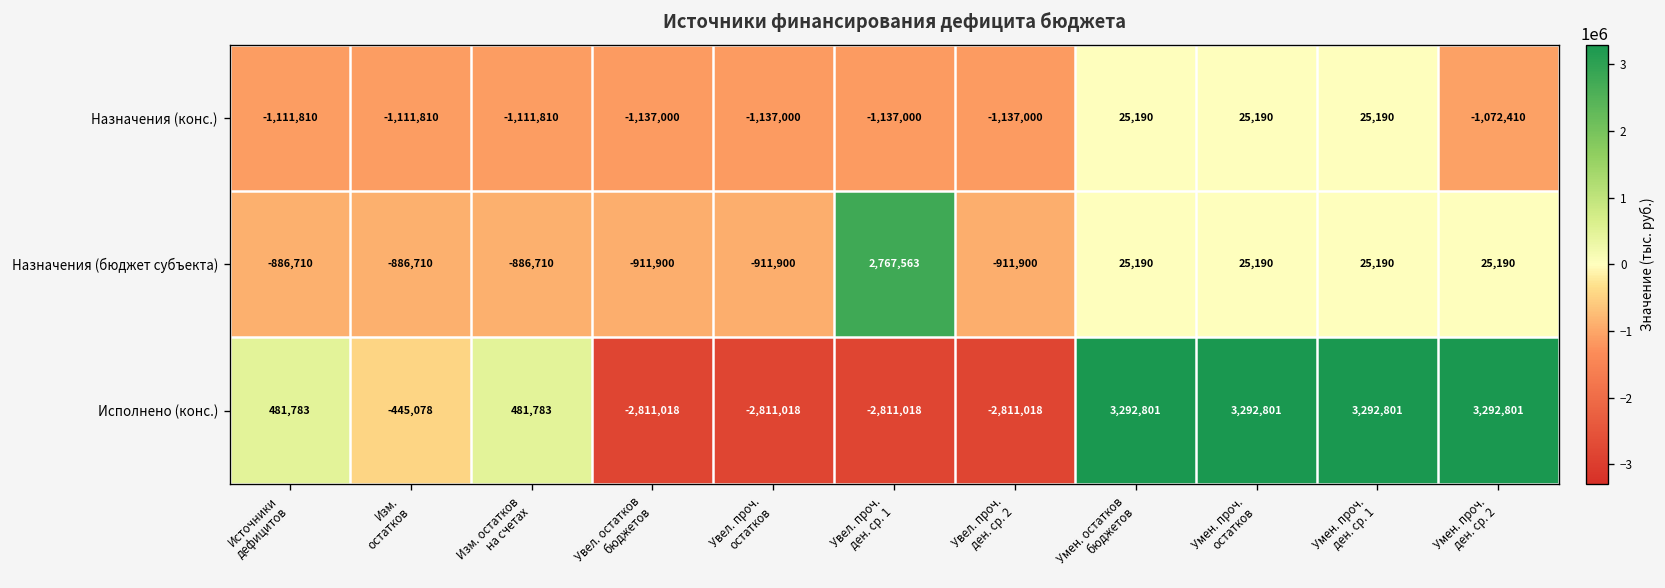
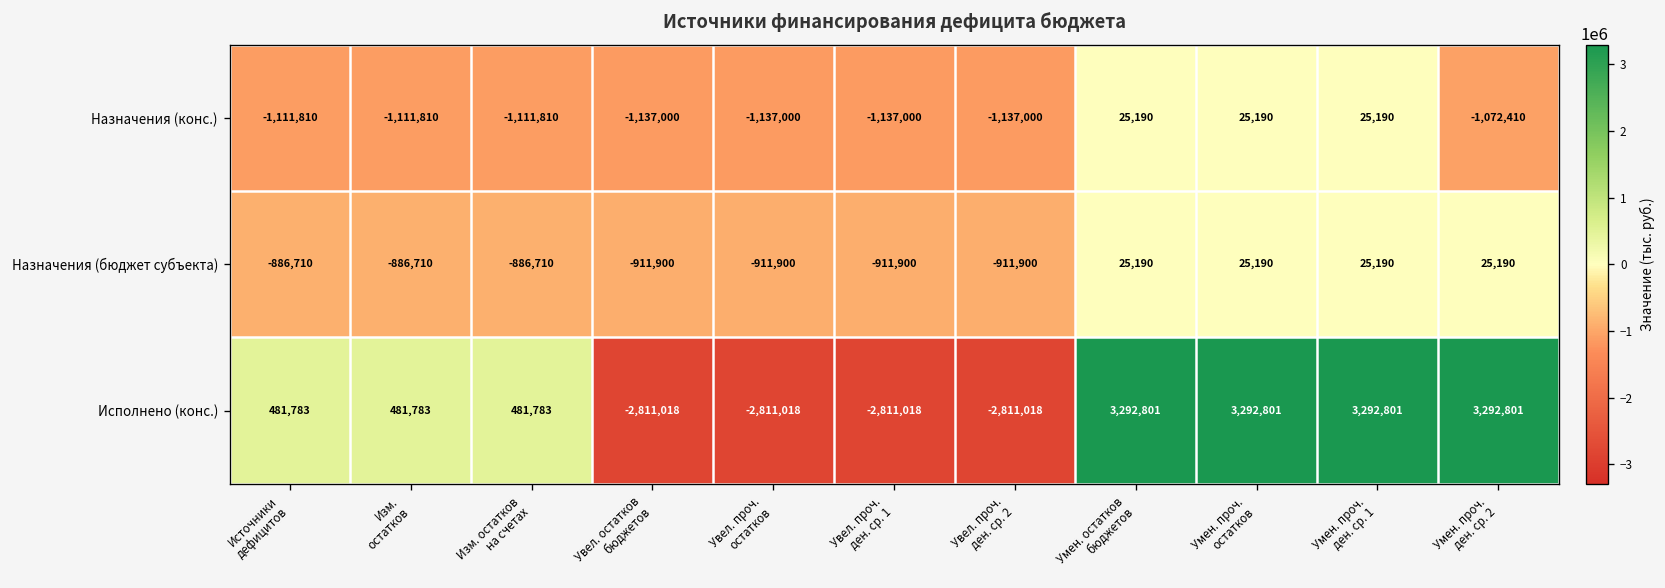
  {
    "Назначения (конс.)": {
      "Источники дефицитов": "-1,111,810",
      "Изм. остатков": "-1,111,810",
      "Изм. остатков на счетах": "-1,111,810",
      "Увел. остатков бюджетов": "-1,137,000",
      "Увел. проч. остатков": "-1,137,000",
      "Увел. проч. ден. ср. 1": "-1,137,000",
      "Увел. проч. ден. ср. 2": "-1,137,000",
      "Умен. остатков бюджетов": "25,190",
      "Умен. проч. остатков": "25,190",
      "Умен. проч. ден. ср. 1": "25,190",
      "Умен. проч. ден. ср. 2": "-1,072,410"
    },
    "Назначения (бюджет субъекта)": {
      "Источники дефицитов": "-886,710",
      "Изм. остатков": "-886,710",
      "Изм. остатков на счетах": "-886,710",
      "Увел. остатков бюджетов": "-911,900",
      "Увел. проч. остатков": "-911,900",
-     "Увел. проч. ден. ср. 1": "2,767,563",
+     "Увел. проч. ден. ср. 1": "-911,900",
      "Увел. проч. ден. ср. 2": "-911,900",
      "Умен. остатков бюджетов": "25,190",
      "Умен. проч. остатков": "25,190",
      "Умен. проч. ден. ср. 1": "25,190",
      "Умен. проч. ден. ср. 2": "25,190"
    },
    "Исполнено (конс.)": {
      "Источники дефицитов": "481,783",
-     "Изм. остатков": "-445,078",
+     "Изм. остатков": "481,783",
      "Изм. остатков на счетах": "481,783",
      "Увел. остатков бюджетов": "-2,811,018",
      "Увел. проч. остатков": "-2,811,018",
      "Увел. проч. ден. ср. 1": "-2,811,018",
      "Увел. проч. ден. ср. 2": "-2,811,018",
      "Умен. остатков бюджетов": "3,292,801",
      "Умен. проч. остатков": "3,292,801",
      "Умен. проч. ден. ср. 1": "3,292,801",
      "Умен. проч. ден. ср. 2": "3,292,801"
    }
  }
